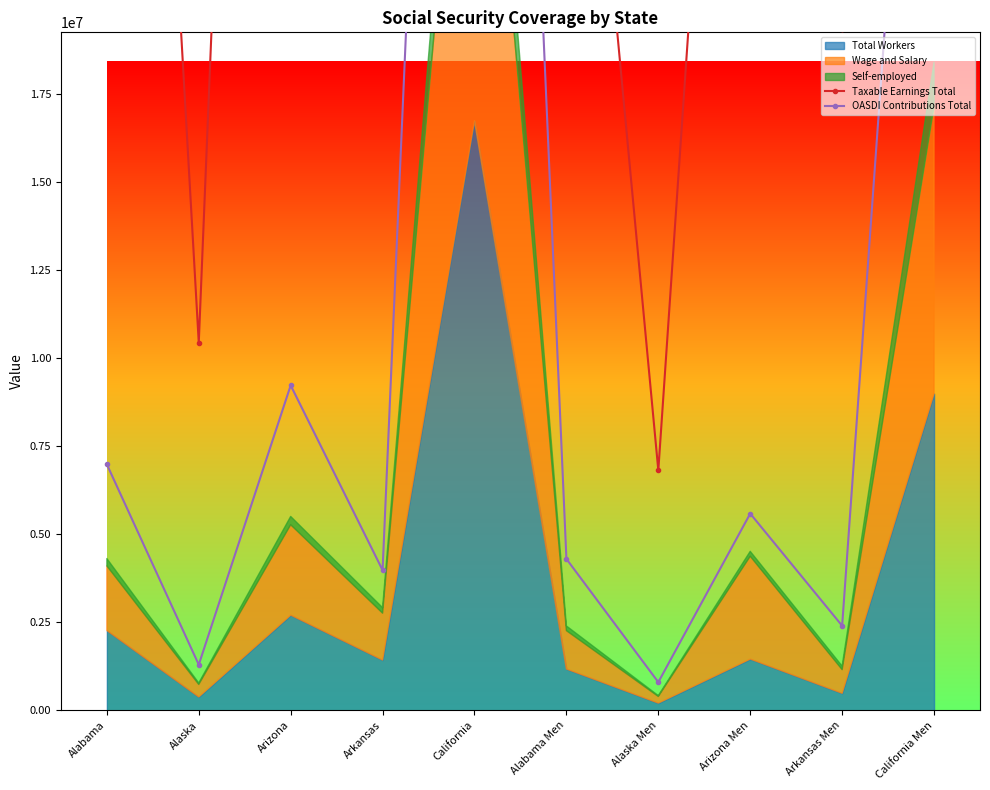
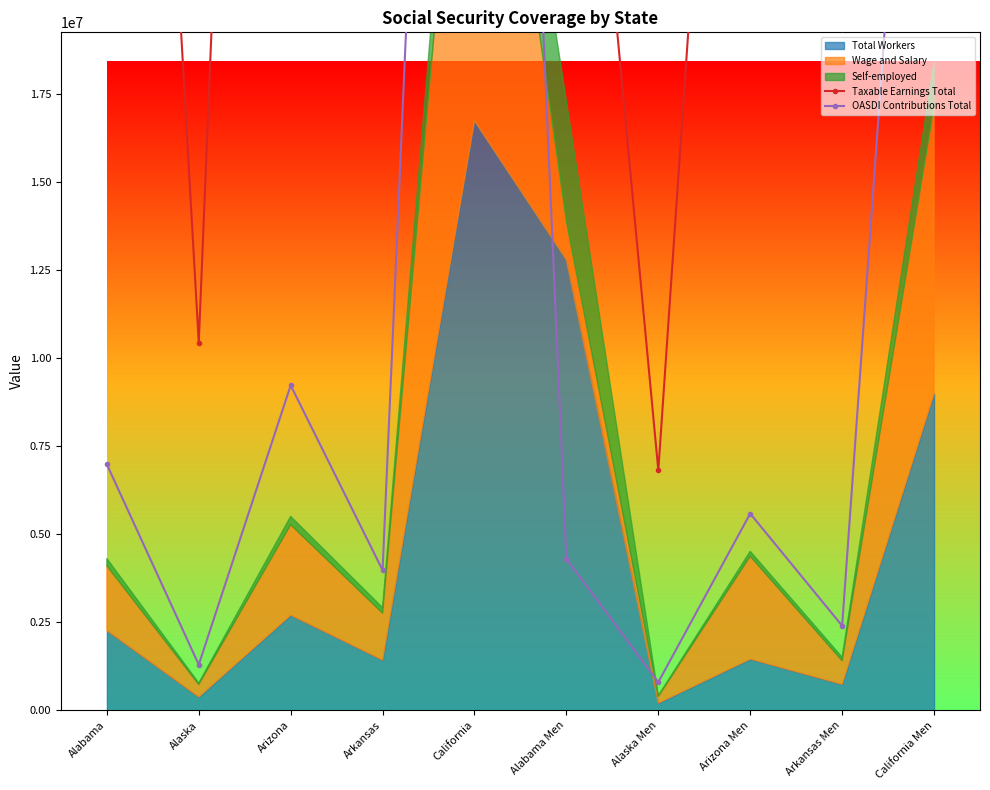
  {
    "Total Workers": {
      "Alabama": 2300000,
      "Alaska": 400000,
      "Arizona": 2700000,
      "Arkansas": 1400000,
      "California": 16700000,
-     "Alabama Men": 1200000,
+     "Alabama Men": 12800000,
      "Alaska Men": 200000,
      "Arizona Men": 1500000,
-     "Arkansas Men": 500000,
+     "Arkansas Men": 700000,
      "California Men": 9000000
    },
    "Taxable Earnings Total": {
      "Alaska": 10400000,
      "Alaska Men": 6800000
    },
    "OASDI Contributions Total": {
      "Alabama": 7000000,
      "Alaska": 1300000,
      "Arizona": 9200000,
      "Arkansas": 4000000,
      "Alabama Men": 4300000,
      "Alaska Men": 800000,
      "Arizona Men": 5600000,
      "Arkansas Men": 2400000
    },
    "Wage and Salary": {
      "Alabama": 1800000,
      "Arizona": 2600000,
      "Arkansas": 1300000,
      "Alabama Men": 1100000,
      "Arizona Men": 2900000,
      "Arkansas Men": 700000
    },
    "Self-employed": {
      "Alabama": 200000,
      "Arizona": 200000,
      "Arkansas": 200000,
-     "Alabama Men": 100000,
+     "Alabama Men": 3400000,
      "Arizona Men": 100000,
      "Arkansas Men": 100000
    }
  }
